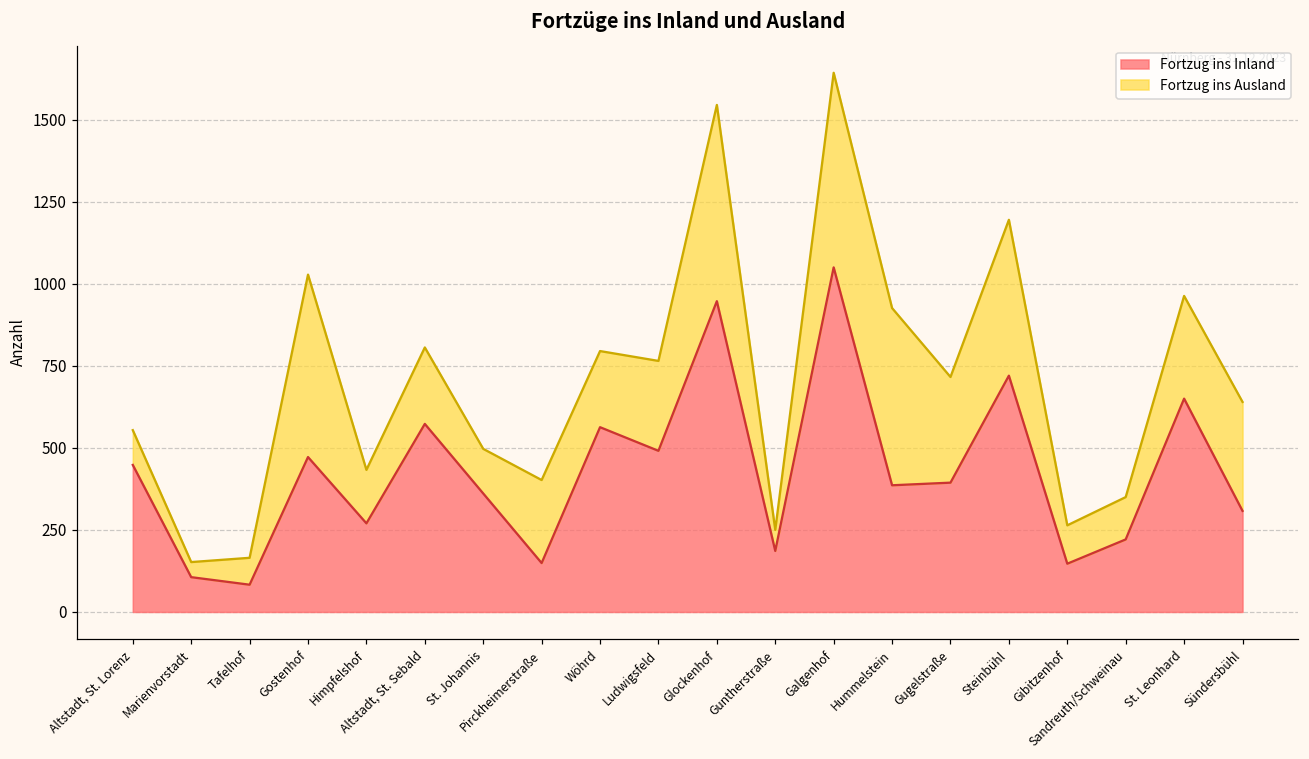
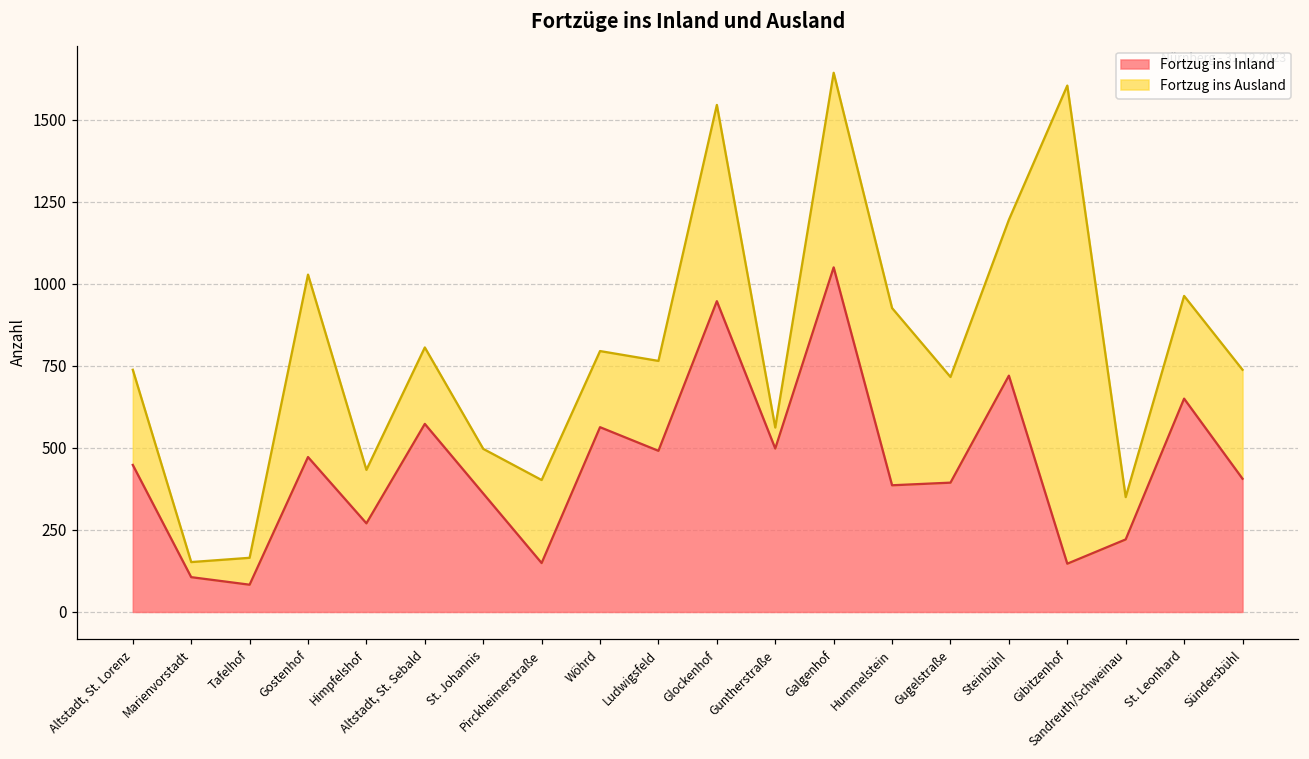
  {
    "Fortzug ins Inland": {
      "Altstadt, St. Lorenz": 450,
      "Marienvorstadt": 110,
      "Tafelhof": 80,
      "Gostenhof": 470,
      "Himpfelshof": 270,
      "Altstadt, St. Sebald": 570,
      "St. Johannis": 360,
      "Pirckheimerstraße": 150,
      "Wöhrd": 560,
      "Ludwigsfeld": 490,
      "Glockenhof": 950,
-     "Guntherstraße": 190,
+     "Guntherstraße": 500,
      "Galgenhof": 1050,
      "Hummelstein": 390,
      "Gugelstraße": 390,
      "Steinbühl": 720,
      "Gibitzenhof": 150,
      "Sandreuth/Schweinau": 220,
      "St. Leonhard": 650,
-     "Sündersbühl": 310
+     "Sündersbühl": 410
    },
    "Fortzug ins Ausland": {
-     "Altstadt, St. Lorenz": 110,
+     "Altstadt, St. Lorenz": 290,
      "Marienvorstadt": 50,
      "Tafelhof": 80,
      "Gostenhof": 560,
      "Himpfelshof": 160,
      "Altstadt, St. Sebald": 230,
      "St. Johannis": 140,
      "Pirckheimerstraße": 250,
      "Wöhrd": 230,
      "Ludwigsfeld": 270,
      "Glockenhof": 600,
      "Guntherstraße": 60,
      "Galgenhof": 590,
      "Hummelstein": 540,
      "Gugelstraße": 320,
      "Steinbühl": 480,
-     "Gibitzenhof": 120,
+     "Gibitzenhof": 1460,
      "Sandreuth/Schweinau": 130,
      "St. Leonhard": 310,
      "Sündersbühl": 330
    }
  }
